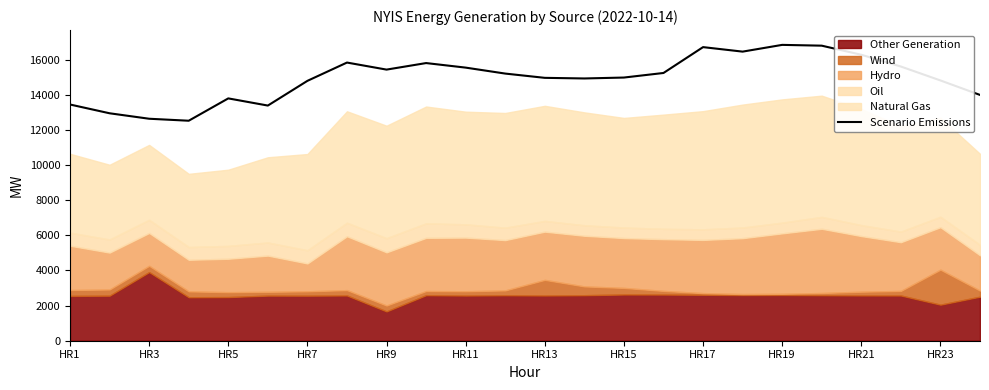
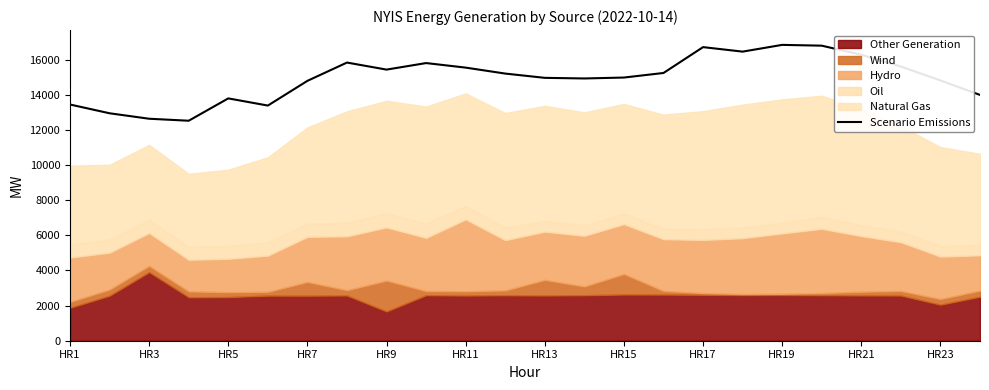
  {
    "Other Generation": {
-     "HR1": 2500,
+     "HR1": 1900,
      "HR3": 3900,
      "HR5": 2500,
      "HR7": 2600,
      "HR9": 1700,
      "HR11": 2600,
      "HR13": 2600,
      "HR15": 2600,
      "HR21": 2600,
      "HR23": 2100
    },
    "Scenario Emissions": {
      "HR1": 13400,
      "HR3": 12600,
      "HR5": 13800,
      "HR7": 14800,
      "HR9": 15400,
      "HR11": 15500,
      "HR13": 15000,
      "HR15": 15000,
      "HR17": 16700,
      "HR19": 16800
    },
    "Wind": {
      "HR1": 300,
      "HR3": 400,
      "HR5": 300,
-     "HR7": 200,
-     "HR9": 300,
+     "HR7": 800,
+     "HR9": 1800,
      "HR11": 200,
      "HR13": 900,
-     "HR15": 400,
+     "HR15": 1200,
      "HR21": 200,
-     "HR23": 2000
+     "HR23": 300
    },
    "Hydro": {
      "HR1": 2500,
      "HR3": 1900,
      "HR5": 1900,
-     "HR7": 1600,
+     "HR7": 2600,
      "HR9": 3000,
-     "HR11": 3100,
+     "HR11": 4100,
      "HR13": 2700,
      "HR15": 2800,
      "HR17": 3000,
      "HR19": 3400,
      "HR21": 3200,
      "HR23": 2400
    }
  }
